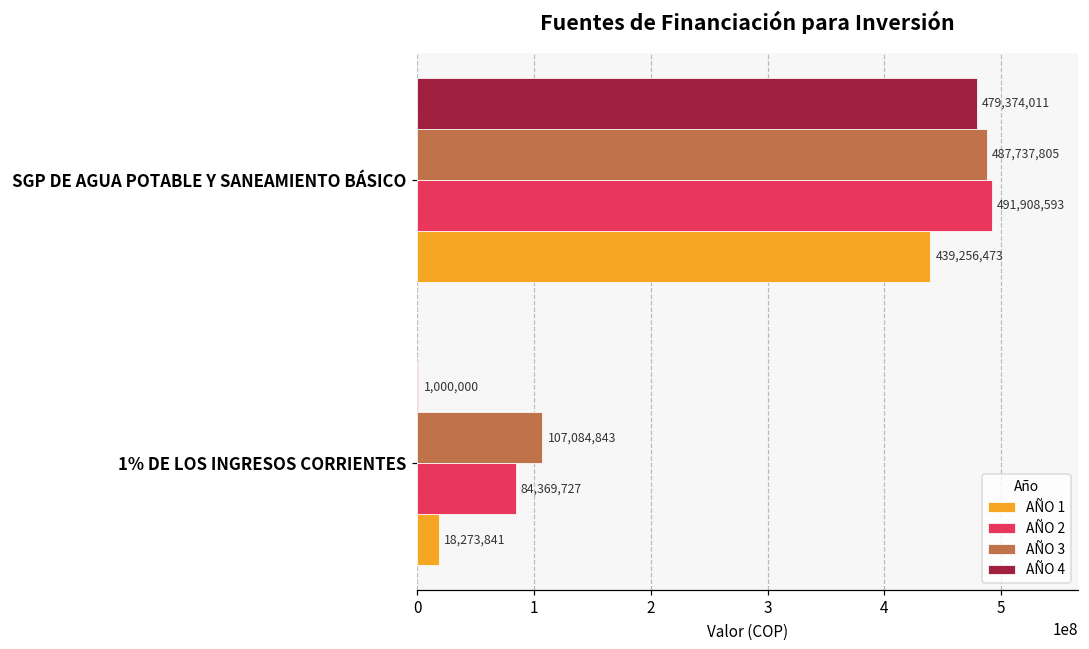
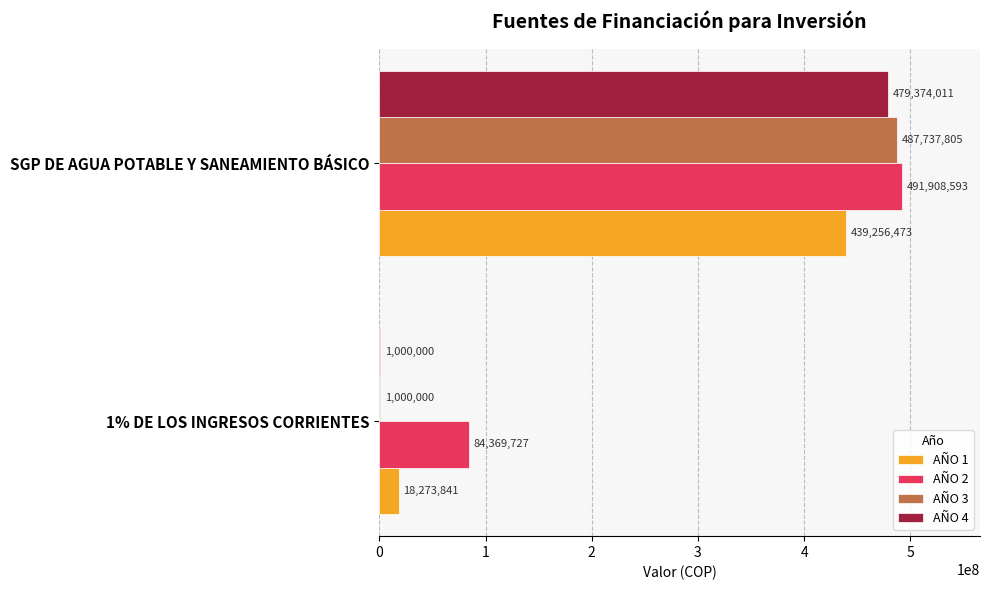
  {
    "AÑO 1": {
      "SGP DE AGUA POTABLE Y SANEAMIENTO BÁSICO": "439,256,473",
      "1% DE LOS INGRESOS CORRIENTES": "18,273,841"
    },
    "AÑO 2": {
      "SGP DE AGUA POTABLE Y SANEAMIENTO BÁSICO": "491,908,593",
      "1% DE LOS INGRESOS CORRIENTES": "84,369,727"
    },
    "AÑO 3": {
      "SGP DE AGUA POTABLE Y SANEAMIENTO BÁSICO": "487,737,805",
-     "1% DE LOS INGRESOS CORRIENTES": "107,084,843"
+     "1% DE LOS INGRESOS CORRIENTES": "1,000,000"
    },
    "AÑO 4": {
      "SGP DE AGUA POTABLE Y SANEAMIENTO BÁSICO": "479,374,011",
      "1% DE LOS INGRESOS CORRIENTES": "1,000,000"
    }
  }
